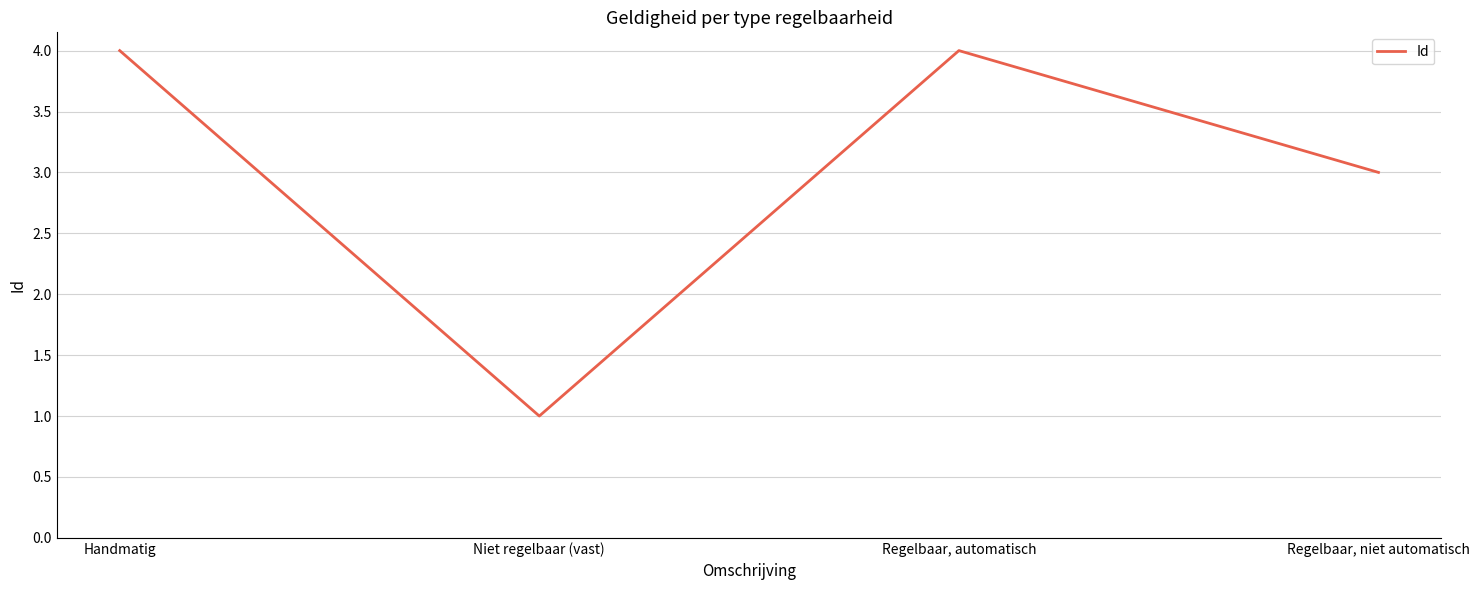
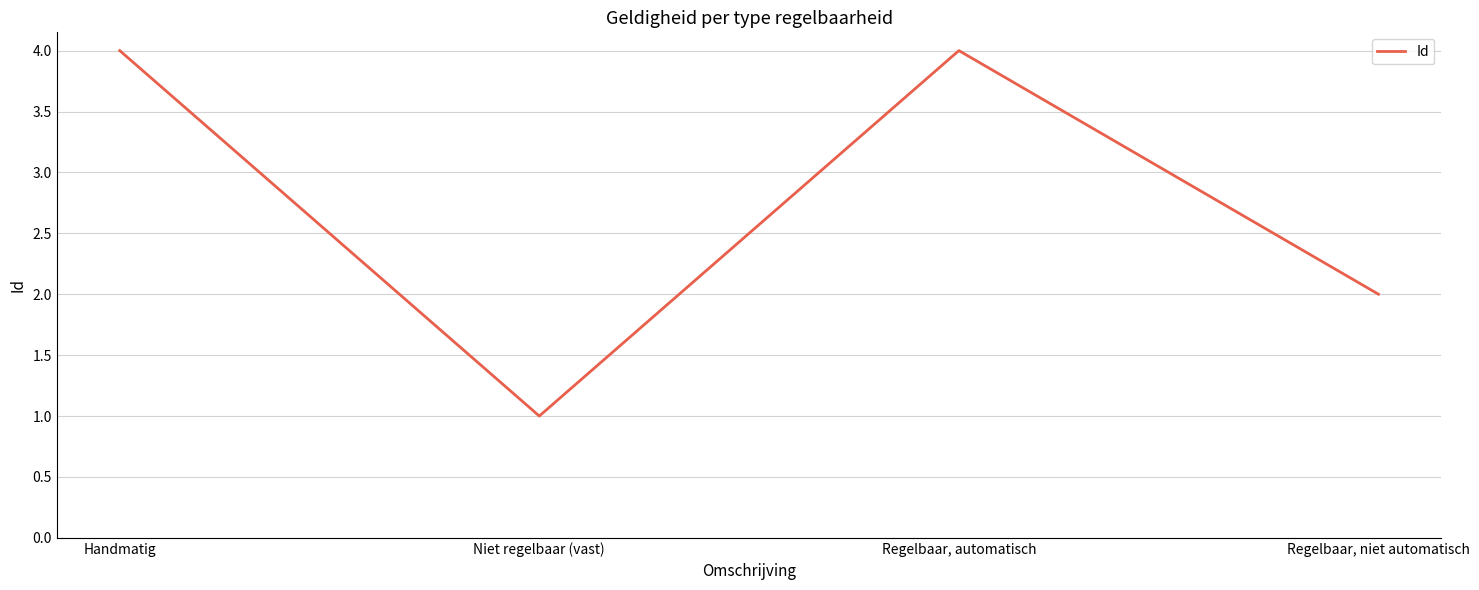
  {
    "Handmatig": 4,
    "Niet regelbaar (vast)": 1,
    "Regelbaar, automatisch": 4,
-   "Regelbaar, niet automatisch": 3
+   "Regelbaar, niet automatisch": 2
  }
